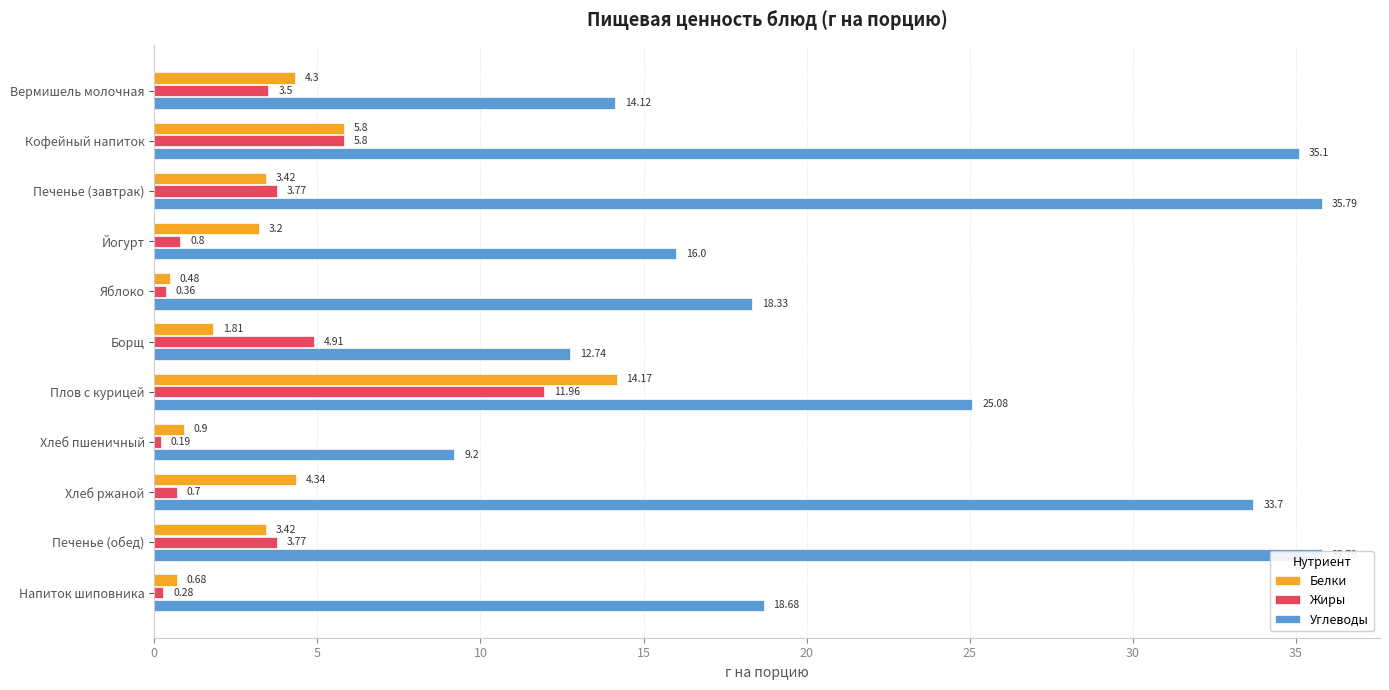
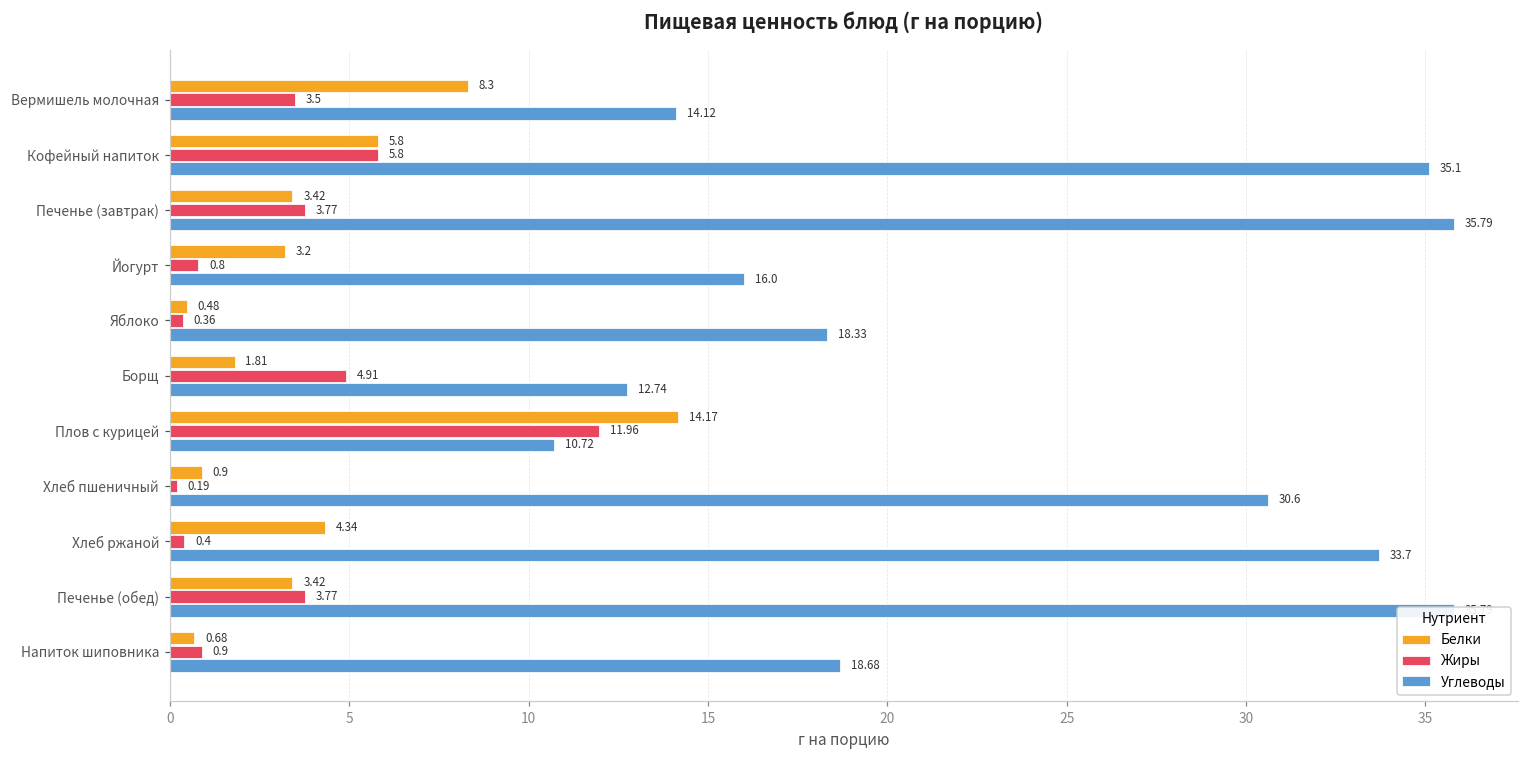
  {
    "Белки": {
-     "Вермишель молочная": 4.3,
+     "Вермишель молочная": 8.3,
      "Кофейный напиток": 5.8,
      "Печенье (завтрак)": 3.42,
      "Йогурт": 3.2,
      "Яблоко": 0.48,
      "Борщ": 1.81,
      "Плов с курицей": 14.17,
      "Хлеб пшеничный": 0.9,
      "Хлеб ржаной": 4.34,
      "Печенье (обед)": 3.42,
      "Напиток шиповника": 0.68
    },
    "Жиры": {
      "Вермишель молочная": 3.5,
      "Кофейный напиток": 5.8,
      "Печенье (завтрак)": 3.77,
      "Йогурт": 0.8,
      "Яблоко": 0.36,
      "Борщ": 4.91,
      "Плов с курицей": 11.96,
      "Хлеб пшеничный": 0.19,
-     "Хлеб ржаной": 0.7,
+     "Хлеб ржаной": 0.4,
      "Печенье (обед)": 3.77,
-     "Напиток шиповника": 0.28
+     "Напиток шиповника": 0.9
    },
    "Углеводы": {
      "Вермишель молочная": 14.12,
      "Кофейный напиток": 35.1,
      "Печенье (завтрак)": 35.79,
      "Йогурт": 16.0,
      "Яблоко": 18.33,
      "Борщ": 12.74,
-     "Плов с курицей": 25.08,
-     "Хлеб пшеничный": 9.2,
+     "Плов с курицей": 10.72,
+     "Хлеб пшеничный": 30.6,
      "Хлеб ржаной": 33.7,
      "Напиток шиповника": 18.68
    }
  }
